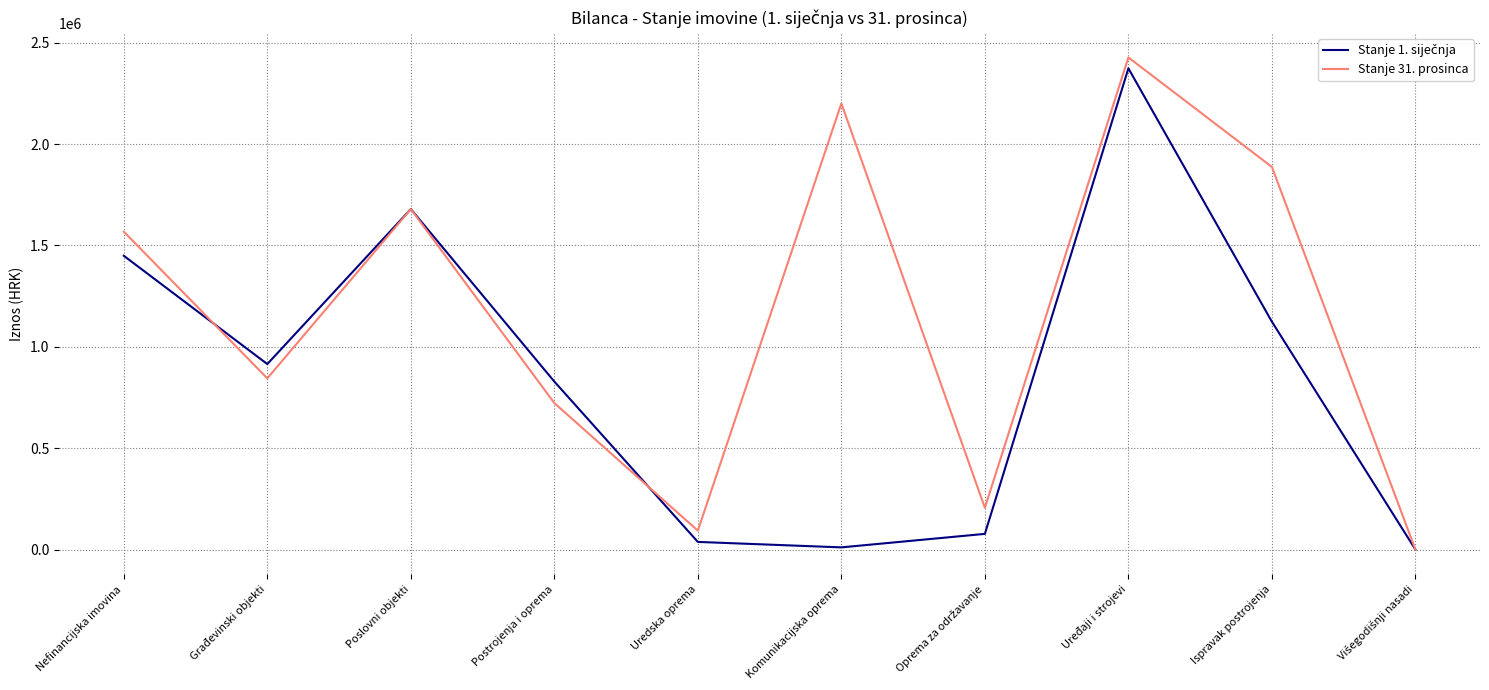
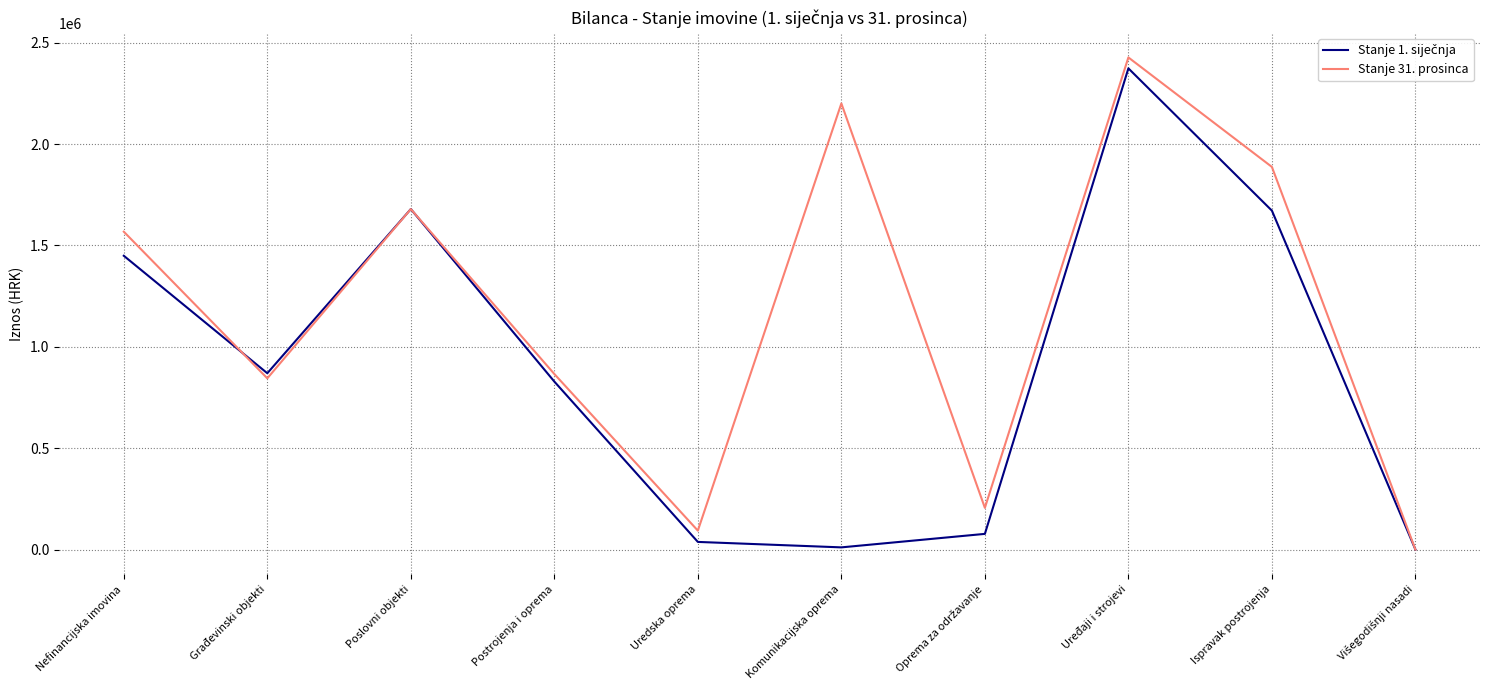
  {
    "Stanje 1. siječnja": {
      "Nefinancijska imovina": 1450000,
-     "Građevinski objekti": 920000,
+     "Građevinski objekti": 870000,
      "Postrojenja i oprema": 830000,
      "Uredska oprema": 40000,
      "Komunikacijska oprema": 10000,
      "Oprema za održavanje": 80000,
      "Uređaji i strojevi": 2370000,
-     "Ispravak postrojenja": 1120000
+     "Ispravak postrojenja": 1670000
    },
    "Stanje 31. prosinca": {
      "Nefinancijska imovina": 1570000,
      "Građevinski objekti": 840000,
-     "Postrojenja i oprema": 720000,
+     "Postrojenja i oprema": 870000,
      "Uredska oprema": 90000,
      "Komunikacijska oprema": 2200000,
      "Oprema za održavanje": 210000,
      "Uređaji i strojevi": 2430000,
      "Ispravak postrojenja": 1890000
    }
  }
